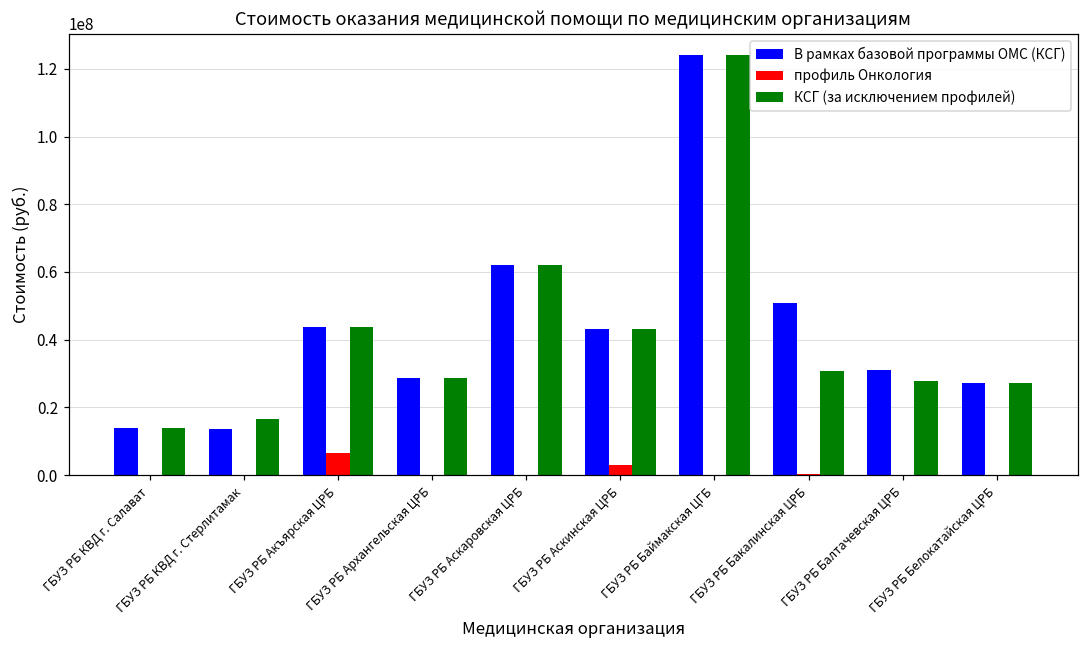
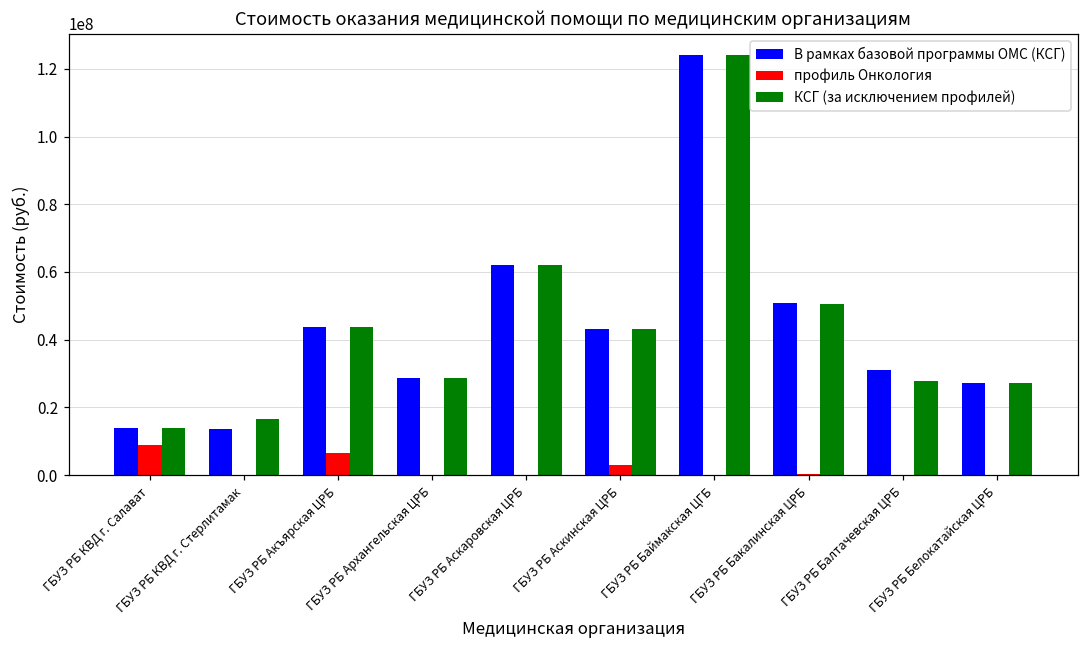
  {
    "В рамках базовой программы ОМС (КСГ)": {
      "ГБУЗ РБ КВД г. Салават": 14000000,
      "ГБУЗ РБ КВД г. Стерлитамак": 14000000,
      "ГБУЗ РБ Акъярская ЦРБ": 44000000,
      "ГБУЗ РБ Архангельская ЦРБ": 29000000,
      "ГБУЗ РБ Аскаровская ЦРБ": 62000000,
      "ГБУЗ РБ Аскинская ЦРБ": 43000000,
      "ГБУЗ РБ Баймакская ЦГБ": 124000000,
      "ГБУЗ РБ Бакалинская ЦРБ": 51000000,
      "ГБУЗ РБ Балтачевская ЦРБ": 31000000,
      "ГБУЗ РБ Белокатайская ЦРБ": 27000000
    },
    "профиль Онкология": {
-     "ГБУЗ РБ КВД г. Салават": 0,
+     "ГБУЗ РБ КВД г. Салават": 9000000,
      "ГБУЗ РБ КВД г. Стерлитамак": 0,
      "ГБУЗ РБ Акъярская ЦРБ": 6000000,
      "ГБУЗ РБ Архангельская ЦРБ": 0,
      "ГБУЗ РБ Аскаровская ЦРБ": 0,
      "ГБУЗ РБ Аскинская ЦРБ": 3000000,
      "ГБУЗ РБ Баймакская ЦГБ": 0,
      "ГБУЗ РБ Белокатайская ЦРБ": 0
    },
    "КСГ (за исключением профилей)": {
      "ГБУЗ РБ КВД г. Салават": 14000000,
      "ГБУЗ РБ КВД г. Стерлитамак": 17000000,
      "ГБУЗ РБ Акъярская ЦРБ": 44000000,
      "ГБУЗ РБ Архангельская ЦРБ": 29000000,
      "ГБУЗ РБ Аскаровская ЦРБ": 62000000,
      "ГБУЗ РБ Аскинская ЦРБ": 43000000,
      "ГБУЗ РБ Баймакская ЦГБ": 124000000,
-     "ГБУЗ РБ Бакалинская ЦРБ": 31000000,
+     "ГБУЗ РБ Бакалинская ЦРБ": 51000000,
      "ГБУЗ РБ Балтачевская ЦРБ": 28000000,
      "ГБУЗ РБ Белокатайская ЦРБ": 27000000
    }
  }
